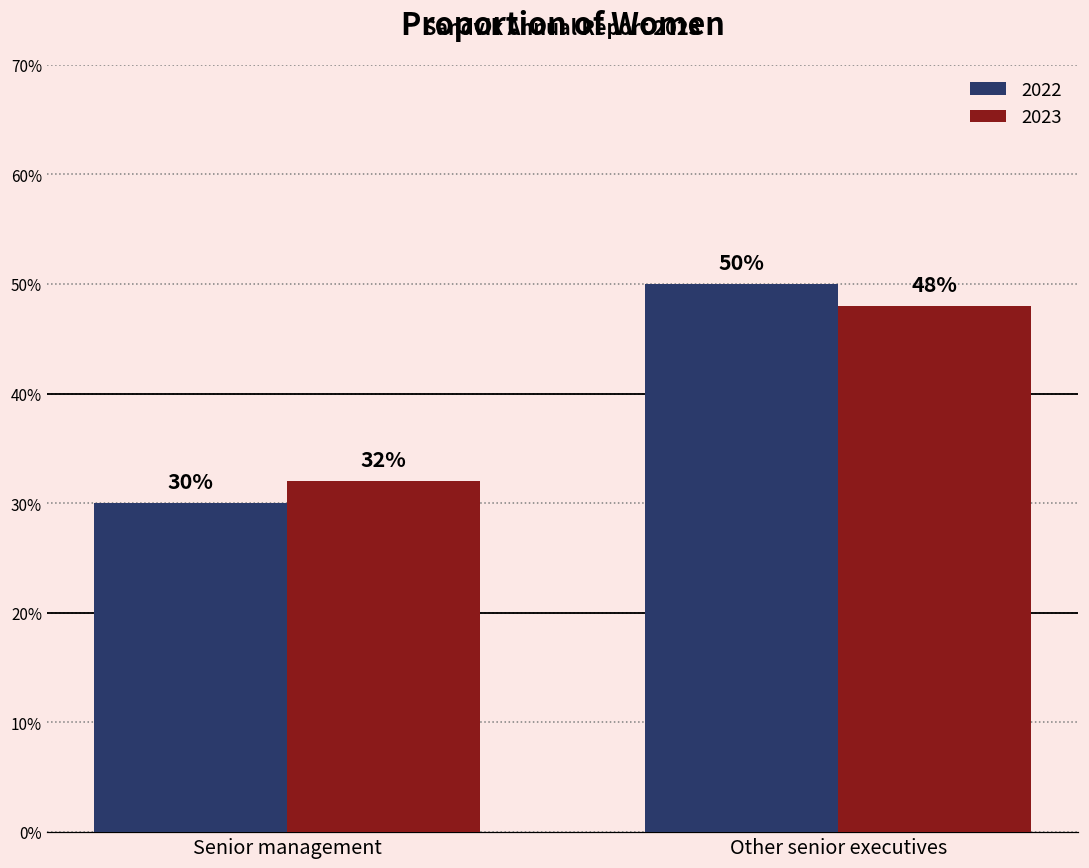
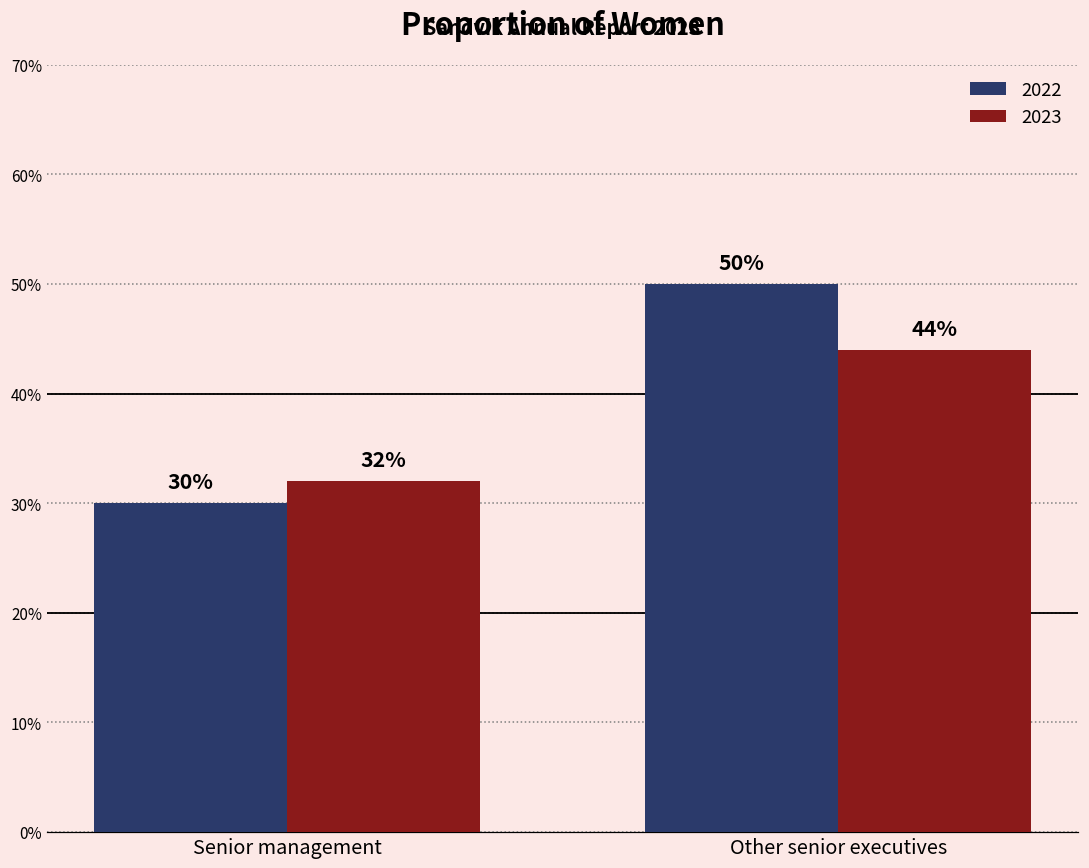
  {
    "2022": {
      "Senior management": "30%",
      "Other senior executives": "50%"
    },
    "2023": {
      "Senior management": "32%",
-     "Other senior executives": "48%"
+     "Other senior executives": "44%"
    }
  }
